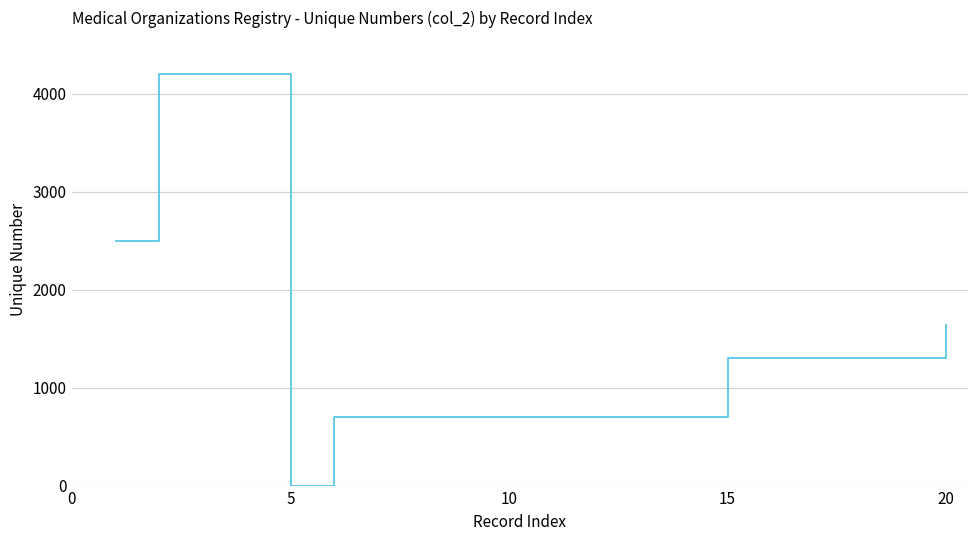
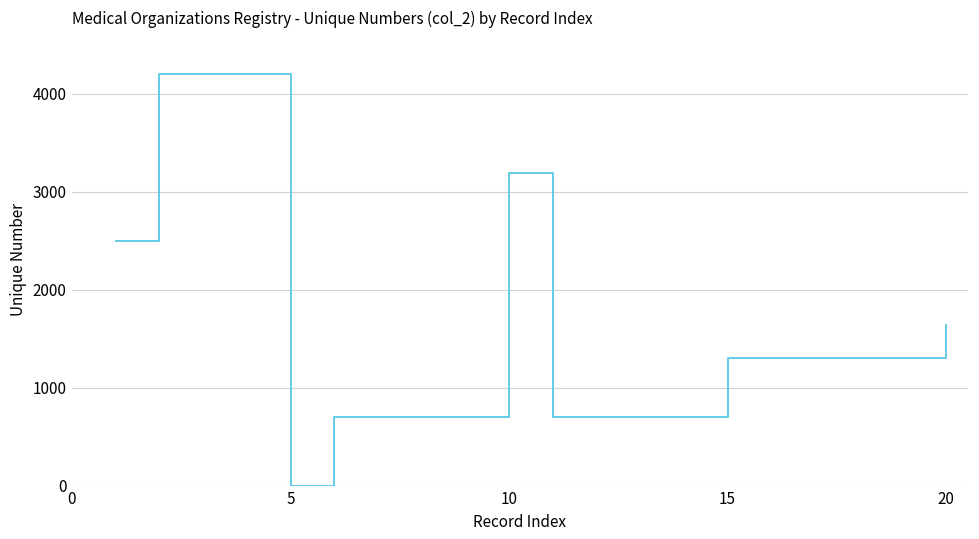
  {
    "5": 0,
-   "10": 700,
+   "10": 3200,
    "15": 1300,
    "20": 1600
  }
